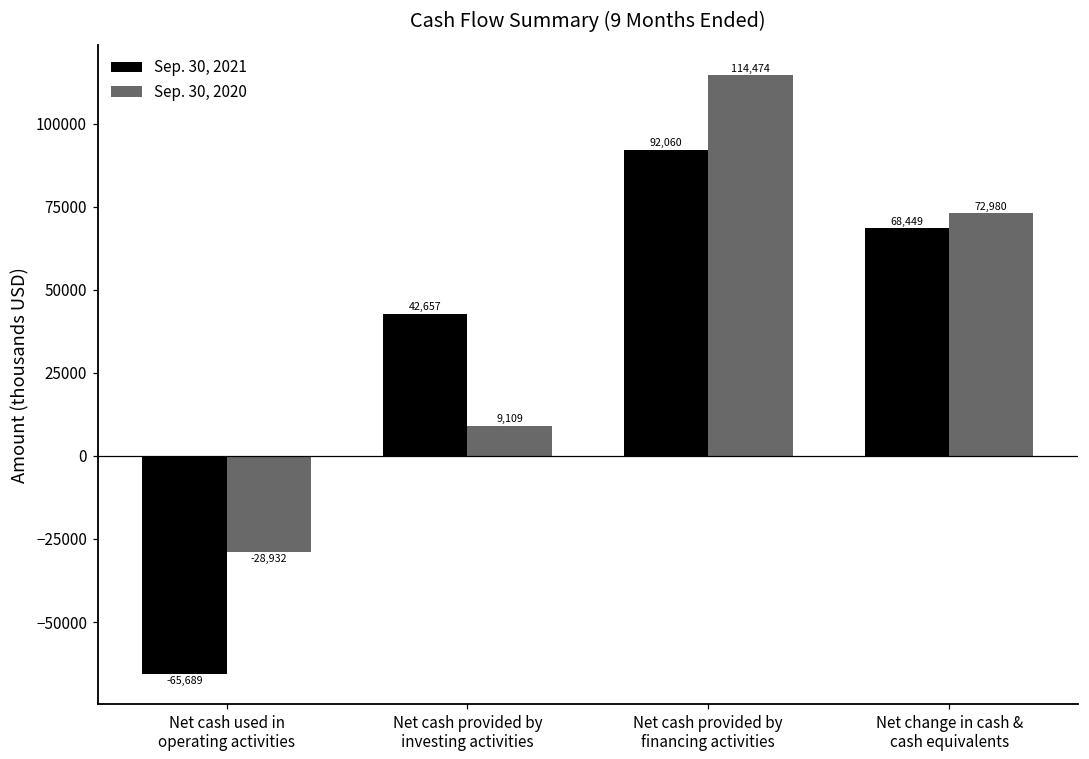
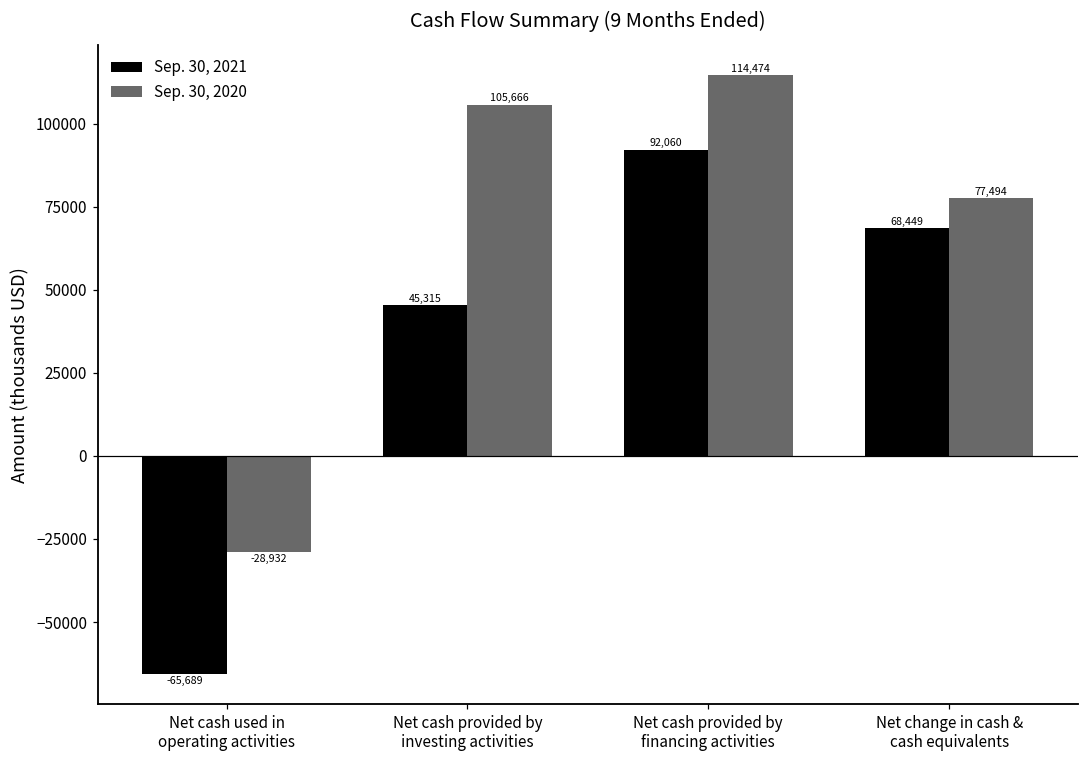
  {
    "Sep. 30, 2021": {
      "Net cash used in operating activities": "-65,689",
-     "Net cash provided by investing activities": "42,657",
+     "Net cash provided by investing activities": "45,315",
      "Net cash provided by financing activities": "92,060",
      "Net change in cash & cash equivalents": "68,449"
    },
    "Sep. 30, 2020": {
      "Net cash used in operating activities": "-28,932",
-     "Net cash provided by investing activities": "9,109",
+     "Net cash provided by investing activities": "105,666",
      "Net cash provided by financing activities": "114,474",
-     "Net change in cash & cash equivalents": "72,980"
+     "Net change in cash & cash equivalents": "77,494"
    }
  }
